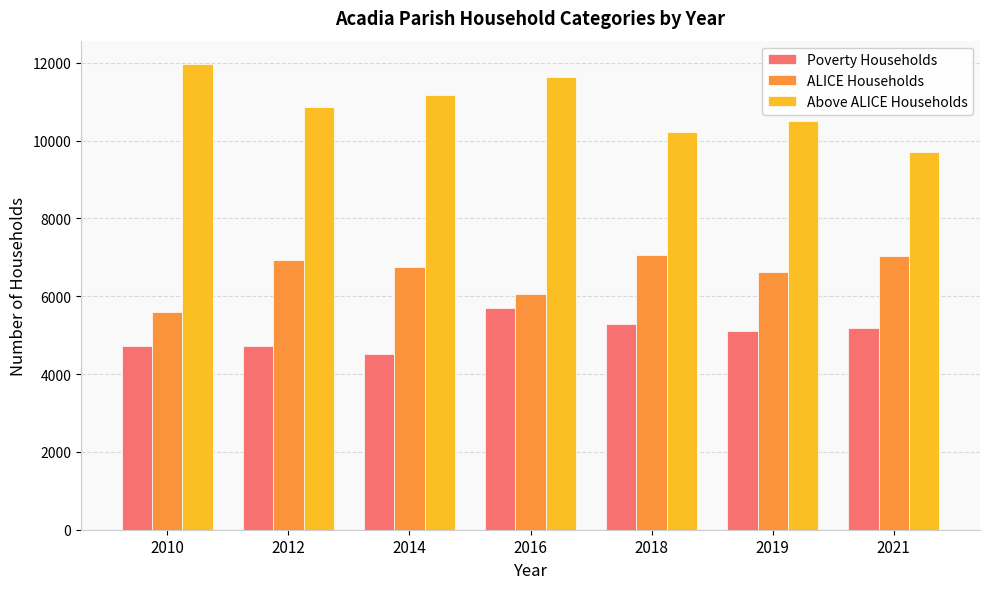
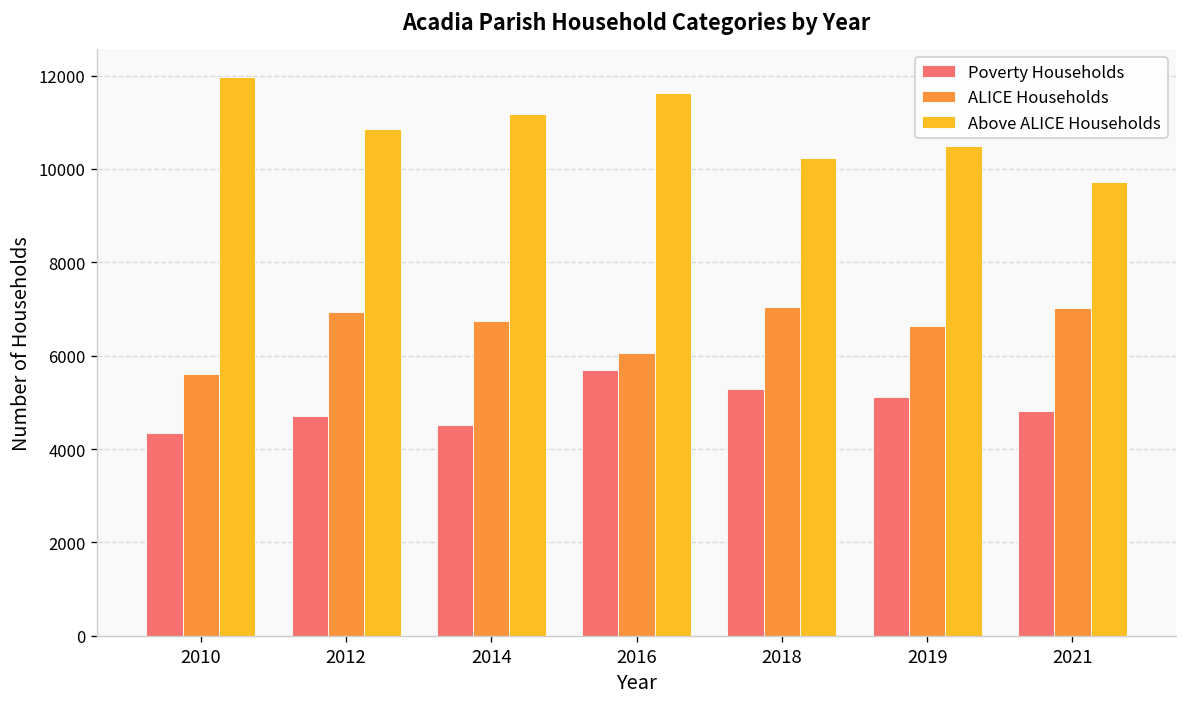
  {
    "Poverty Households": {
-     "2010": 4700,
+     "2010": 4300,
      "2012": 4700,
      "2014": 4500,
      "2016": 5700,
      "2018": 5300,
      "2019": 5100,
-     "2021": 5200
+     "2021": 4800
    }
  }
